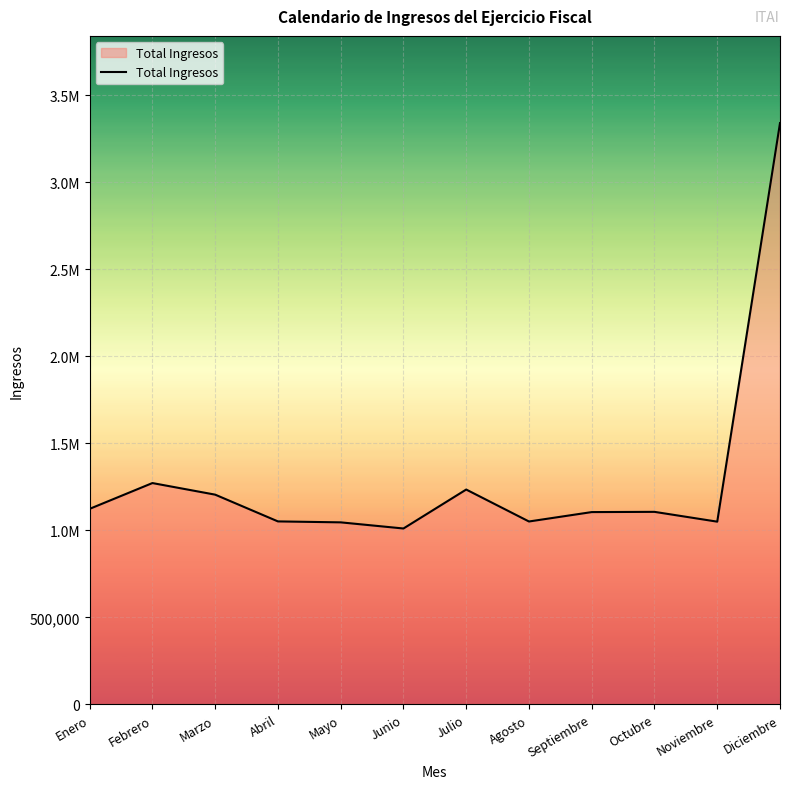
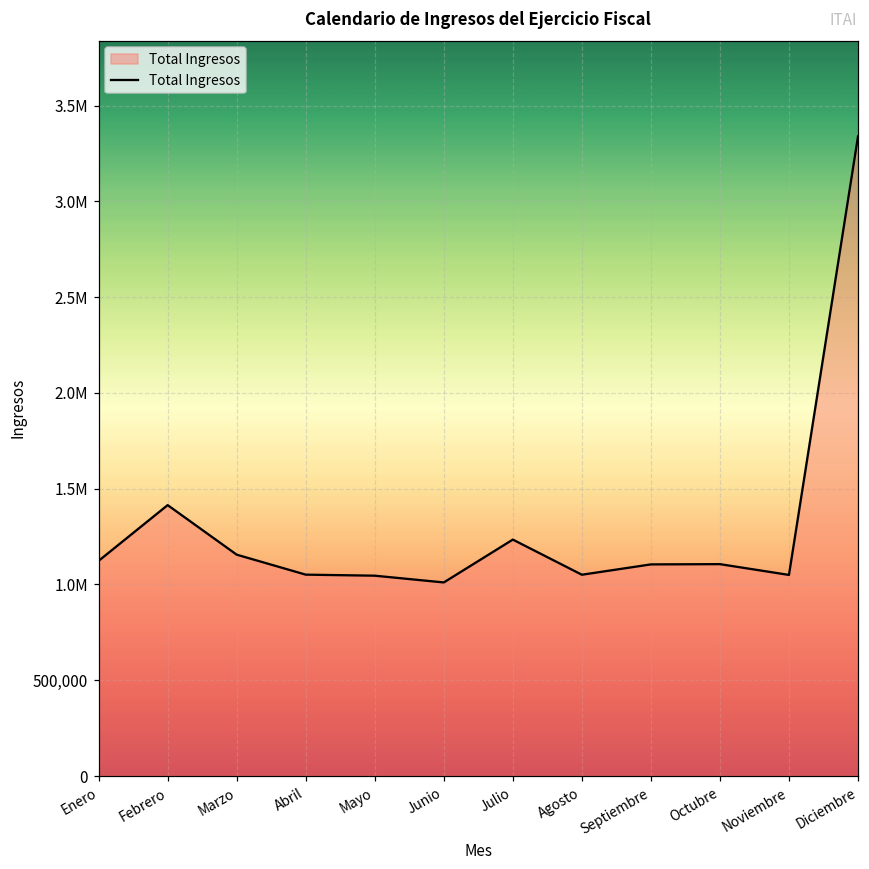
  {
    "Enero": "1,120,000",
-   "Febrero": "1,270,000",
-   "Marzo": "1,200,000",
+   "Febrero": "1,410,000",
+   "Marzo": "1,160,000",
    "Abril": "1,050,000",
    "Mayo": "1,050,000",
    "Junio": "1,010,000",
    "Julio": "1,230,000",
    "Agosto": "1,050,000",
    "Septiembre": "1,100,000",
    "Octubre": "1,110,000",
    "Noviembre": "1,050,000",
    "Diciembre": "3,340,000"
  }
